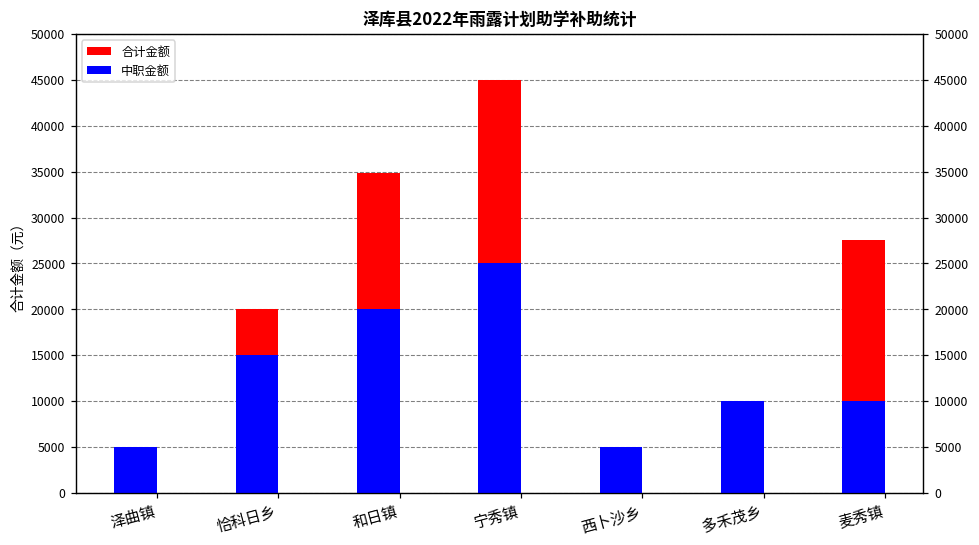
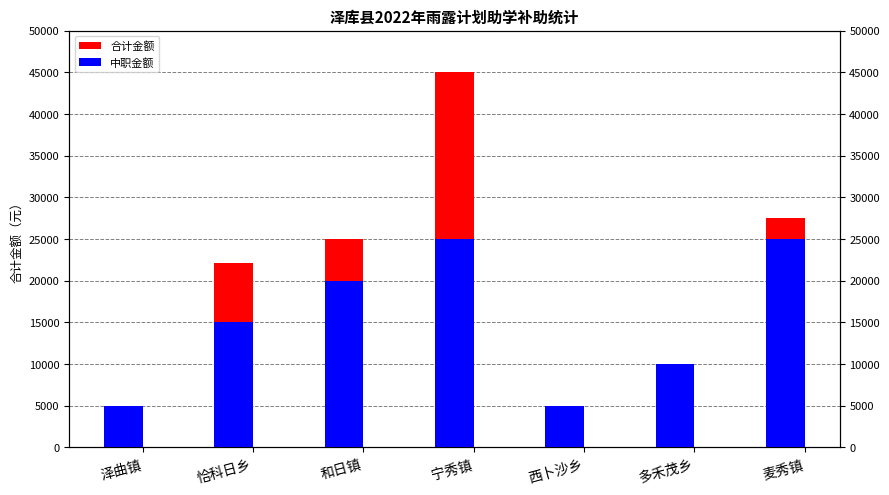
  {
    "合计金额": {
-     "恰科日乡": 20000,
-     "和日镇": 35000,
+     "恰科日乡": 22000,
+     "和日镇": 25000,
      "宁秀镇": 45000,
      "西卜沙乡": 5000,
      "多禾茂乡": 10000,
      "麦秀镇": 28000
    },
    "中职金额": {
      "泽曲镇": 5000,
      "西卜沙乡": 5000,
      "多禾茂乡": 10000,
-     "麦秀镇": 10000
+     "麦秀镇": 25000
    }
  }
